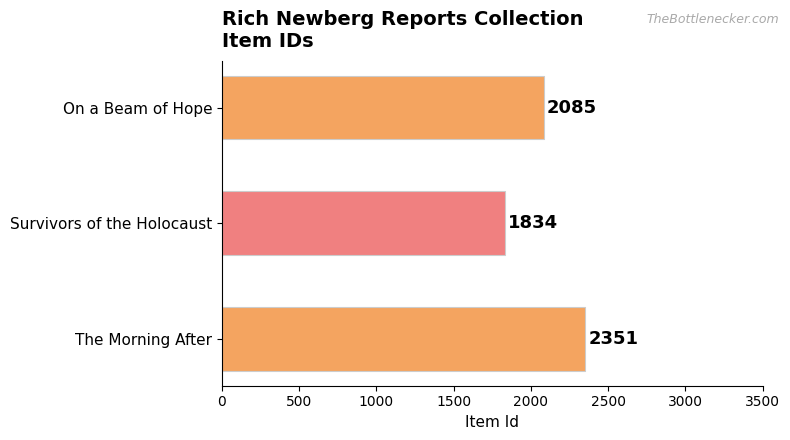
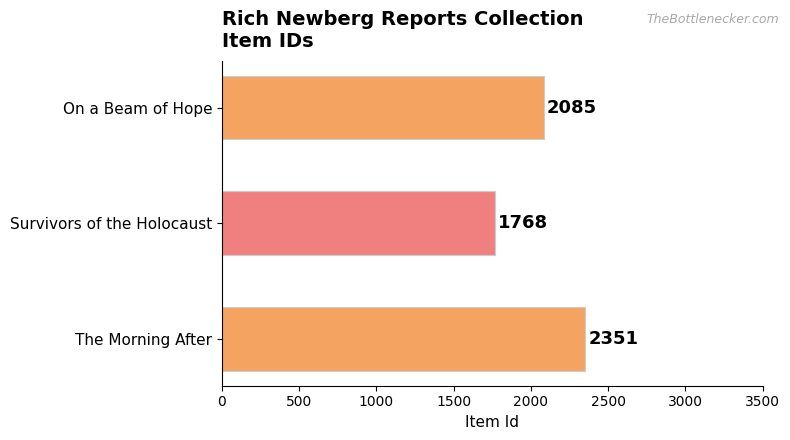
  {
    "On a Beam of Hope": 2085,
-   "Survivors of the Holocaust": 1834,
+   "Survivors of the Holocaust": 1768,
    "The Morning After": 2351
  }
